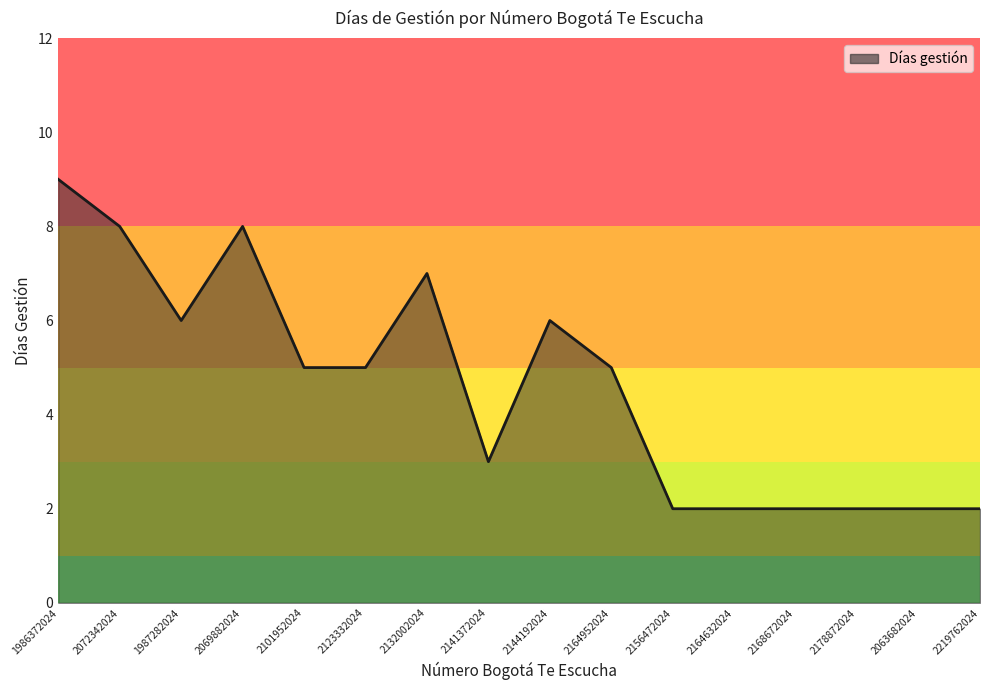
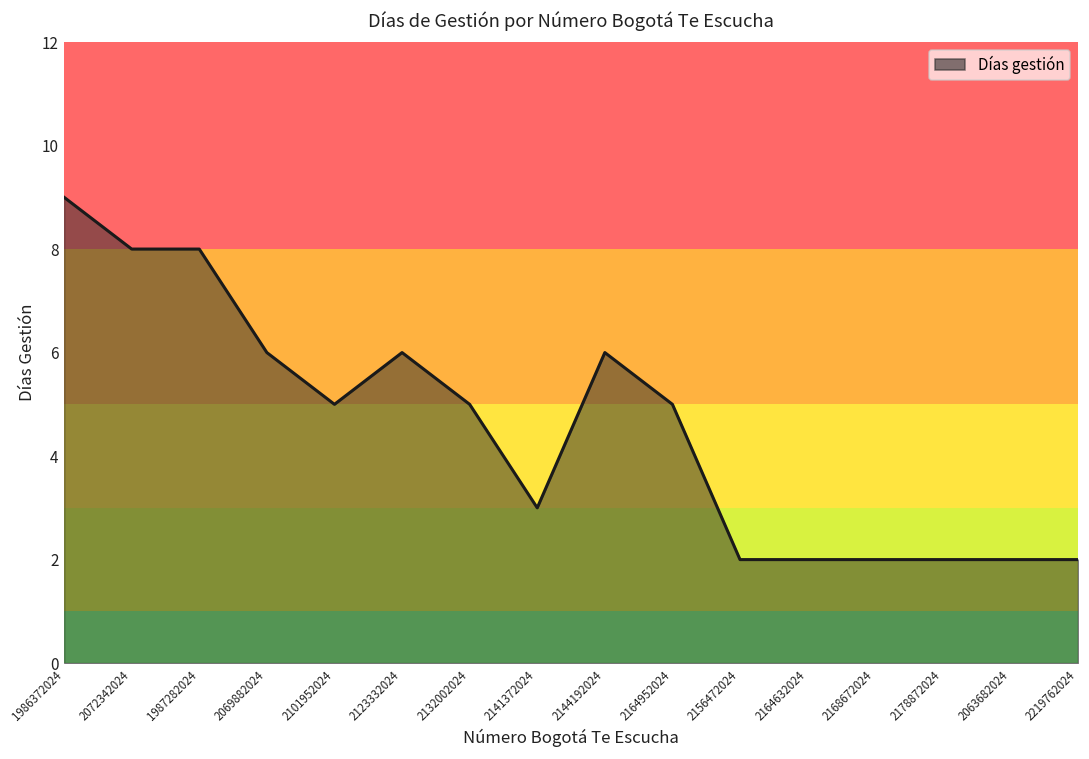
  {
    "1986372024": 9,
    "2072342024": 8,
-   "1987282024": 6,
-   "2069882024": 8,
+   "1987282024": 8,
+   "2069882024": 6,
    "2101952024": 5,
-   "2123332024": 5,
-   "2132002024": 7,
+   "2123332024": 6,
+   "2132002024": 5,
    "2141372024": 3,
    "2144192024": 6,
    "2164952024": 5,
    "2156472024": 2,
    "2164632024": 2,
    "2168672024": 2,
    "2178872024": 2,
    "2063682024": 2,
    "2219762024": 2
  }
